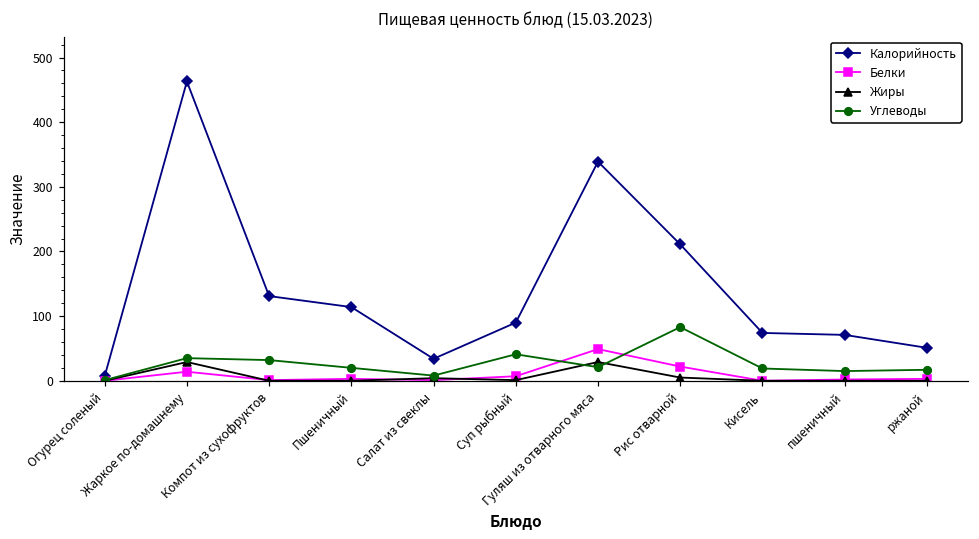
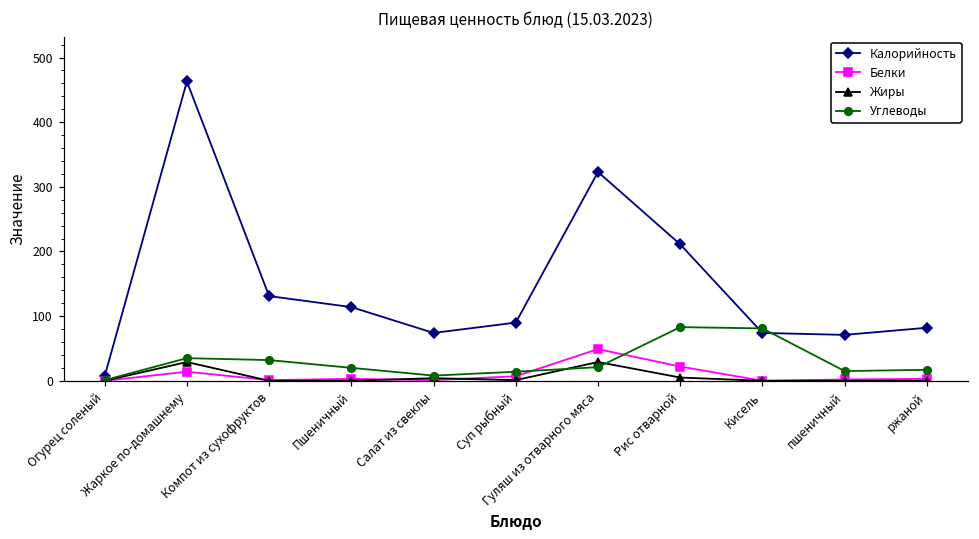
  {
    "Калорийность": {
      "Огурец соленый": 10,
      "Жаркое по-домашнему": 460,
      "Компот из сухофруктов": 130,
      "Пшеничный": 110,
-     "Салат из свеклы": 30,
+     "Салат из свеклы": 70,
      "Суп рыбный": 90,
-     "Гуляш из отварного мяса": 340,
+     "Гуляш из отварного мяса": 320,
      "Рис отварной": 210,
      "Кисель": 70,
      "пшеничный": 70,
-     "ржаной": 50
+     "ржаной": 80
    },
    "Белки": {
      "Жаркое по-домашнему": 10,
      "Суп рыбный": 10,
      "Гуляш из отварного мяса": 50,
      "Рис отварной": 20
    },
    "Жиры": {
      "Жаркое по-домашнему": 30,
      "Суп рыбный": 0,
      "Гуляш из отварного мяса": 30,
      "Рис отварной": 10
    },
    "Углеводы": {
      "Жаркое по-домашнему": 40,
      "Компот из сухофруктов": 30,
      "Пшеничный": 20,
-     "Суп рыбный": 40,
+     "Суп рыбный": 10,
      "Гуляш из отварного мяса": 20,
      "Рис отварной": 80,
-     "Кисель": 20,
+     "Кисель": 80,
      "пшеничный": 20,
      "ржаной": 20
    }
  }
